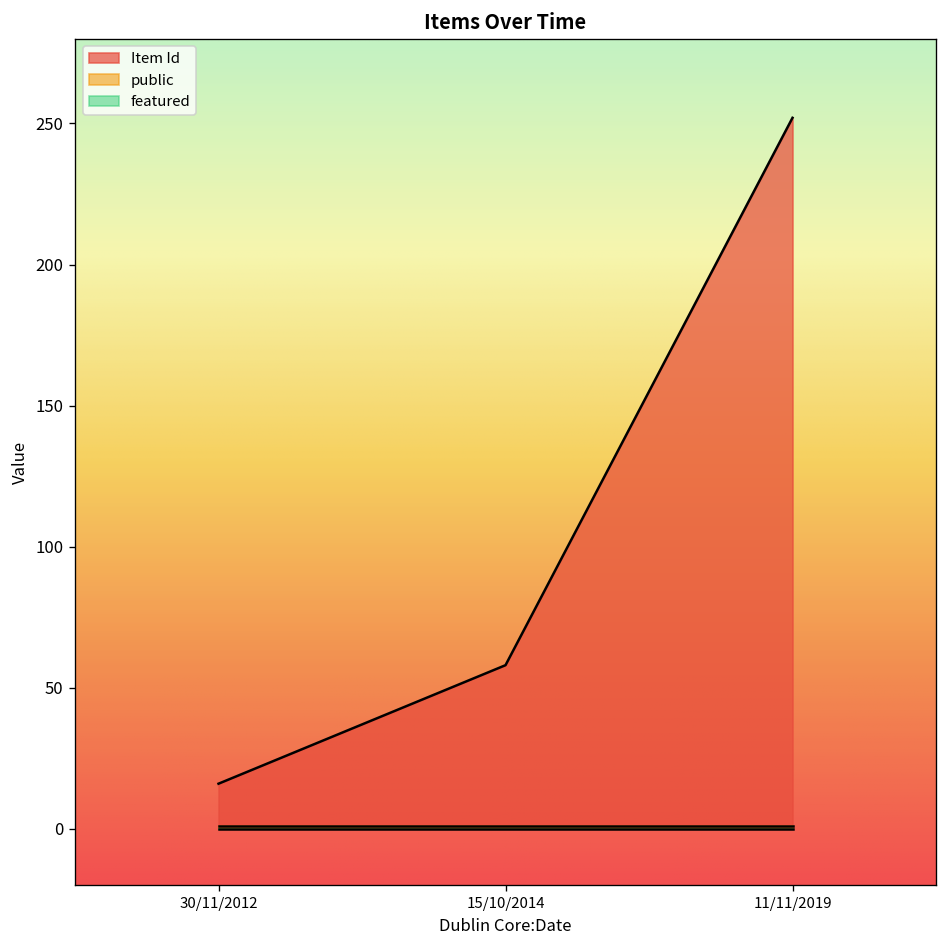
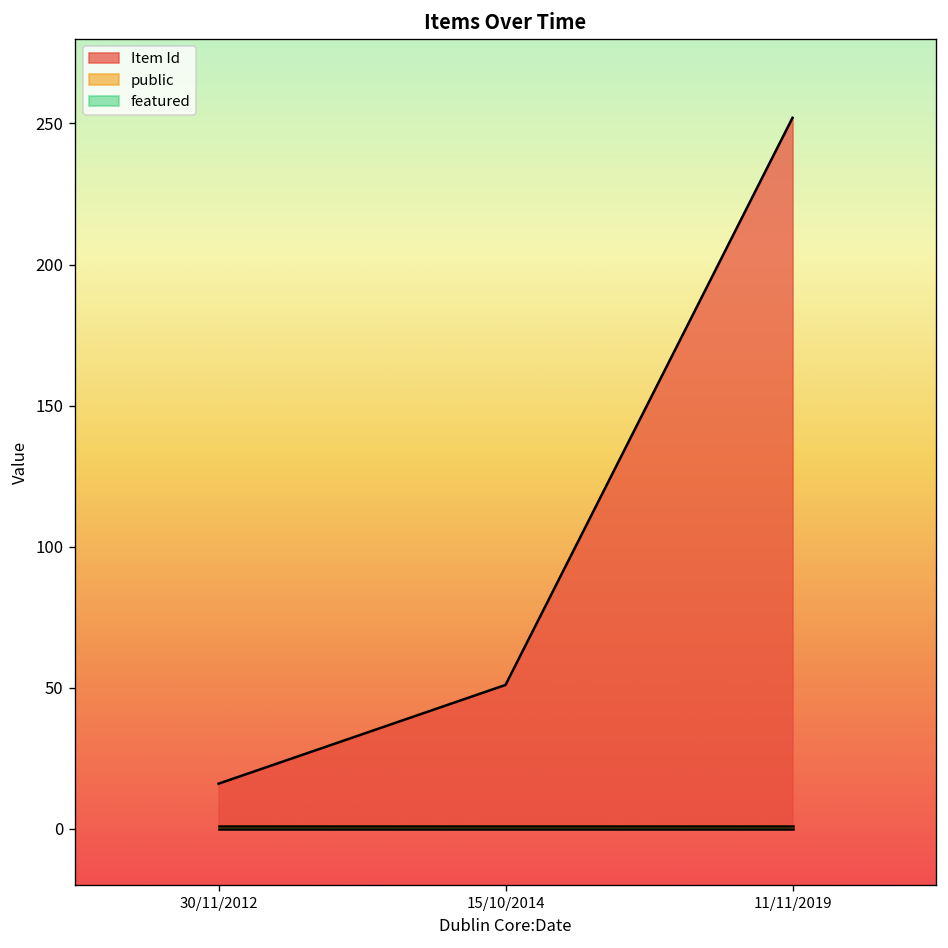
  {
    "Item Id": {
      "30/11/2012": 16,
-     "15/10/2014": 58,
+     "15/10/2014": 51,
      "11/11/2019": 252
    }
  }
